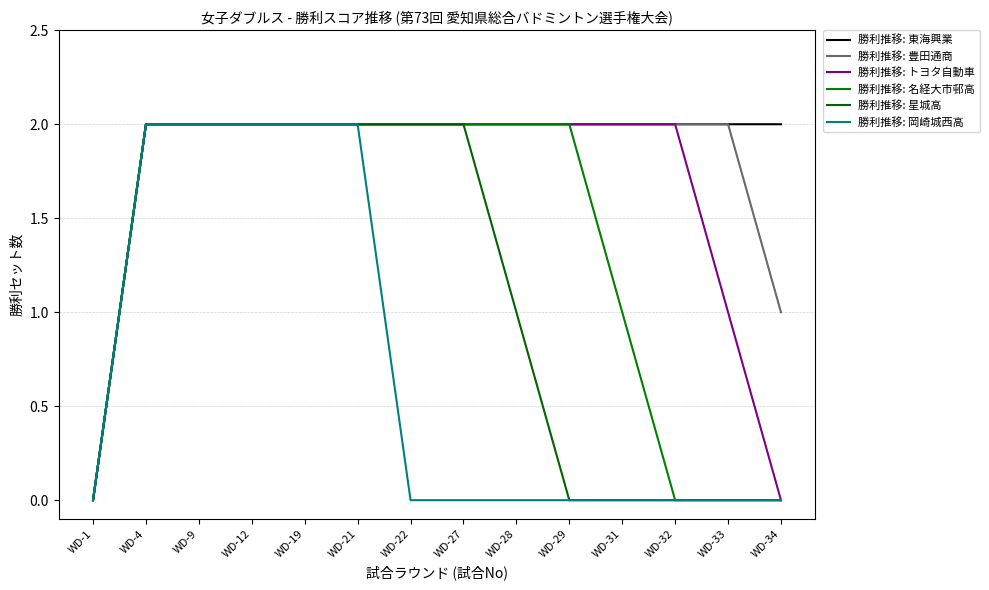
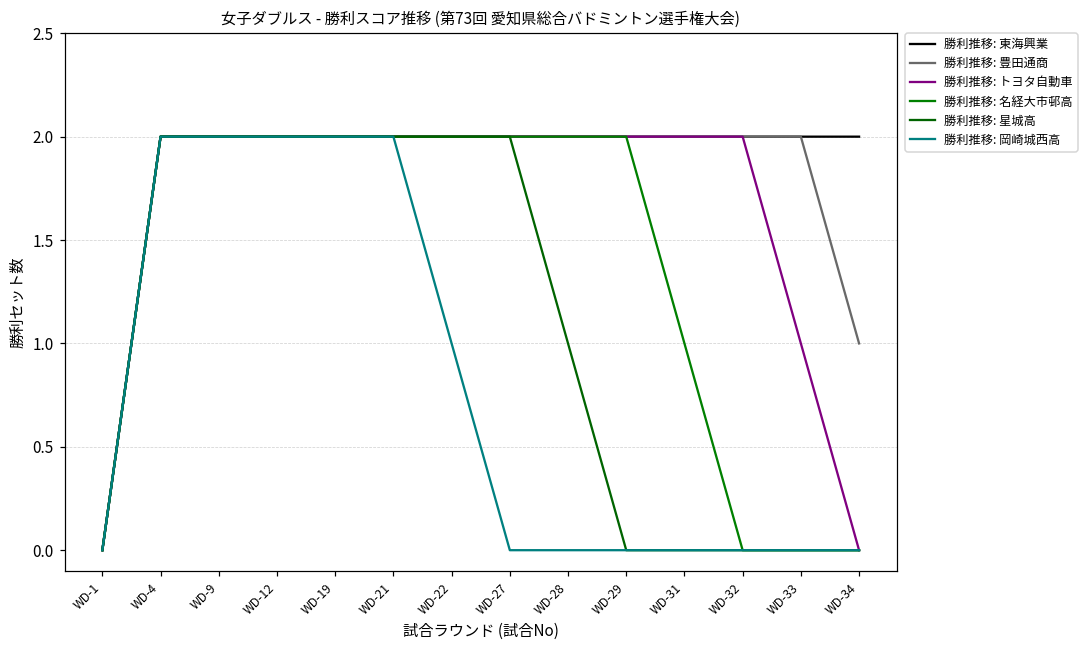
  {
    "勝利推移: 東海興業": {
      "WD-34": 2
    },
    "勝利推移: 豊田通商": {
      "WD-34": 1
    },
    "勝利推移: トヨタ自動車": {
      "WD-33": 1
    },
    "勝利推移: 岡崎城西高": {
-     "WD-22": 0,
+     "WD-22": 1,
      "WD-27": 0,
      "WD-28": 0
    }
  }
